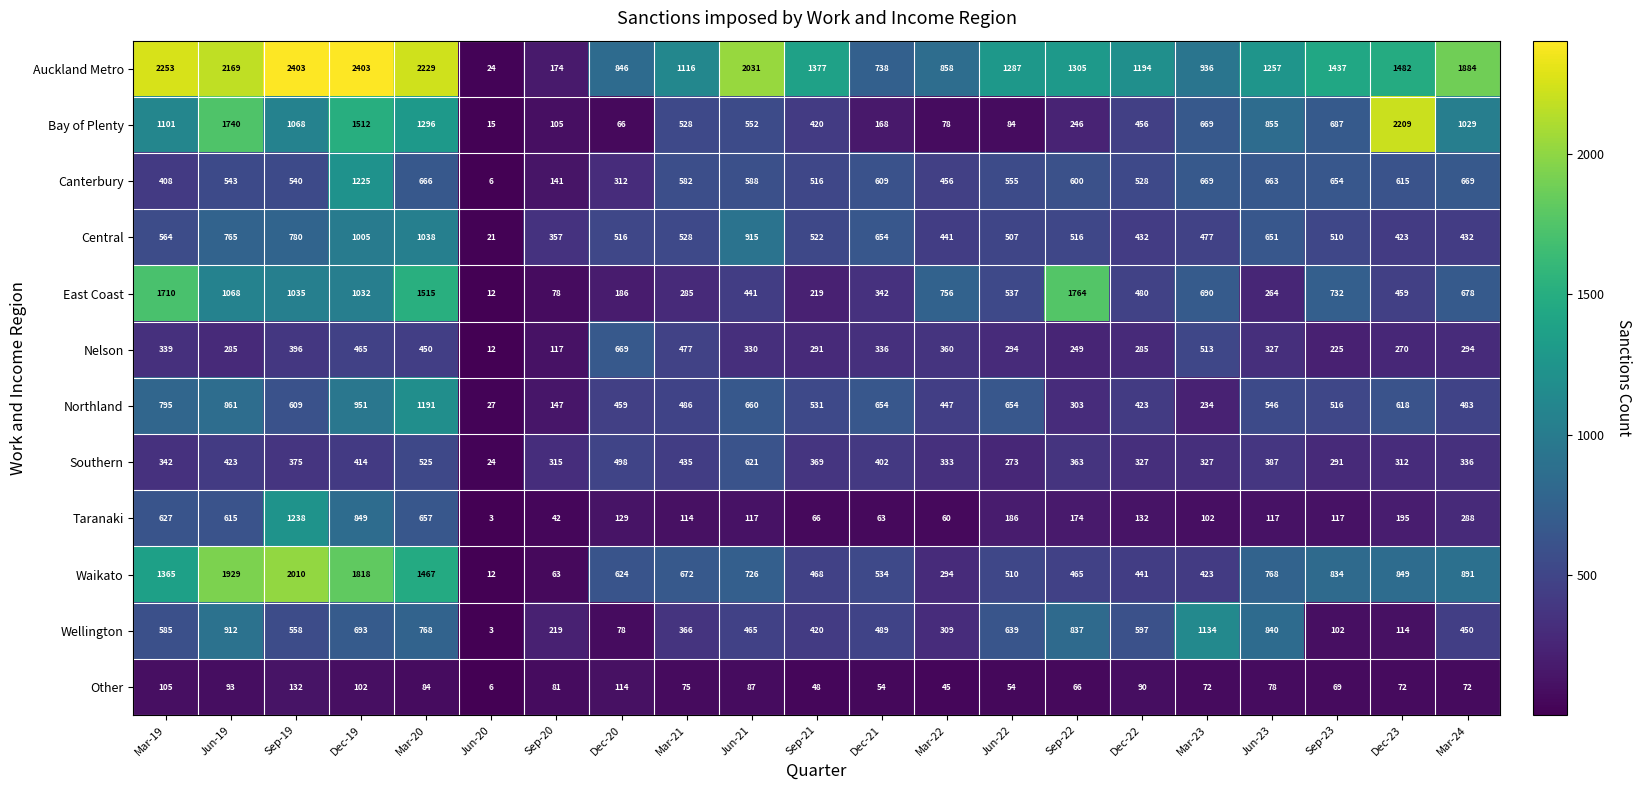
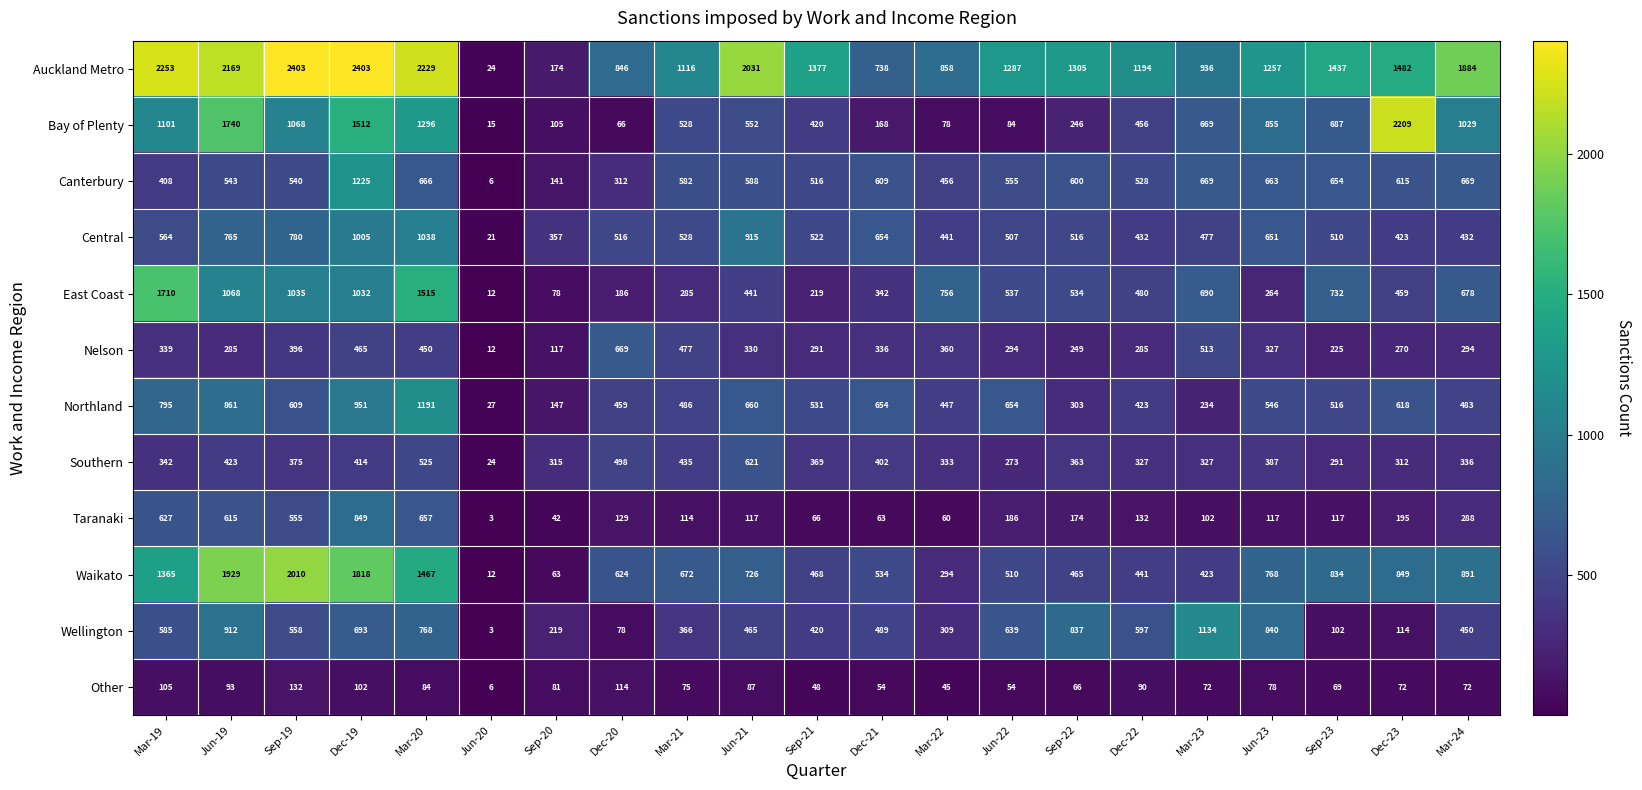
  {
    "East Coast": {
      "Mar-19": 1710,
      "Jun-19": 1068,
      "Sep-19": 1035,
      "Dec-19": 1032,
      "Mar-20": 1515,
      "Jun-20": 12,
      "Sep-20": 78,
      "Dec-20": 186,
      "Mar-21": 285,
      "Jun-21": 441,
      "Sep-21": 219,
      "Dec-21": 342,
      "Mar-22": 756,
      "Jun-22": 537,
-     "Sep-22": 1764,
+     "Sep-22": 534,
      "Dec-22": 480,
      "Mar-23": 690,
      "Jun-23": 264,
      "Sep-23": 732,
      "Dec-23": 459,
      "Mar-24": 678
    },
    "Taranaki": {
      "Mar-19": 627,
      "Jun-19": 615,
-     "Sep-19": 1238,
+     "Sep-19": 555,
      "Dec-19": 849,
      "Mar-20": 657,
      "Jun-20": 3,
      "Sep-20": 42,
      "Dec-20": 129,
      "Mar-21": 114,
      "Jun-21": 117,
      "Sep-21": 66,
      "Dec-21": 63,
      "Mar-22": 60,
      "Jun-22": 186,
      "Sep-22": 174,
      "Dec-22": 132,
      "Mar-23": 102,
      "Jun-23": 117,
      "Sep-23": 117,
      "Dec-23": 195,
      "Mar-24": 288
    }
  }
